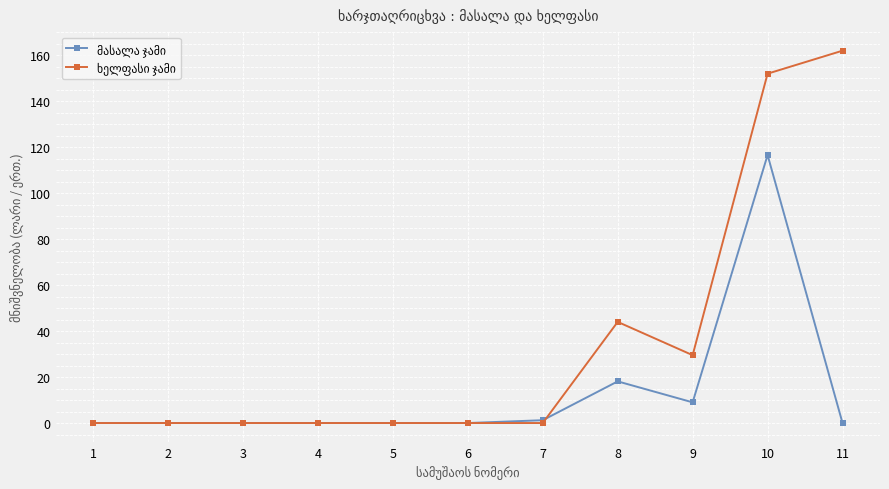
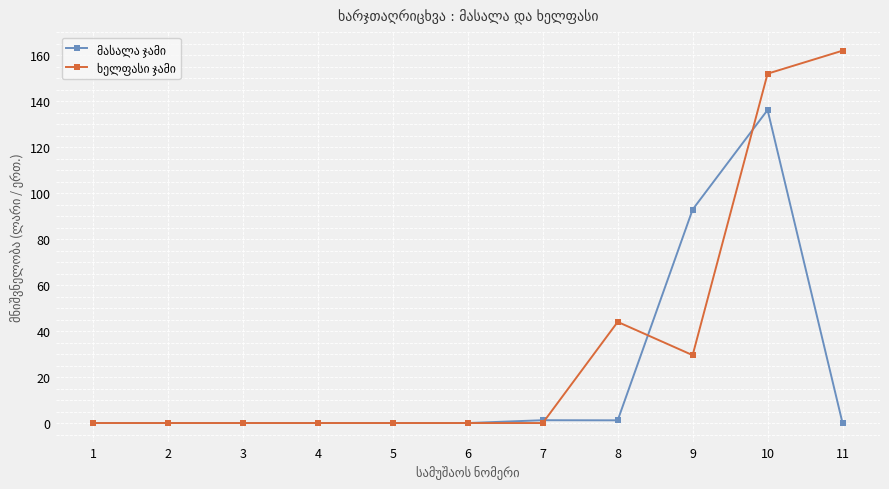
  {
    "მასალა ჯამი": {
      "7": 1,
-     "8": 18,
-     "9": 9,
-     "10": 117,
+     "8": 1,
+     "9": 93,
+     "10": 136,
      "11": 0
    },
    "ხელფასი ჯამი": {
      "7": 0,
      "8": 44,
      "9": 30,
      "10": 152,
      "11": 162
    }
  }
